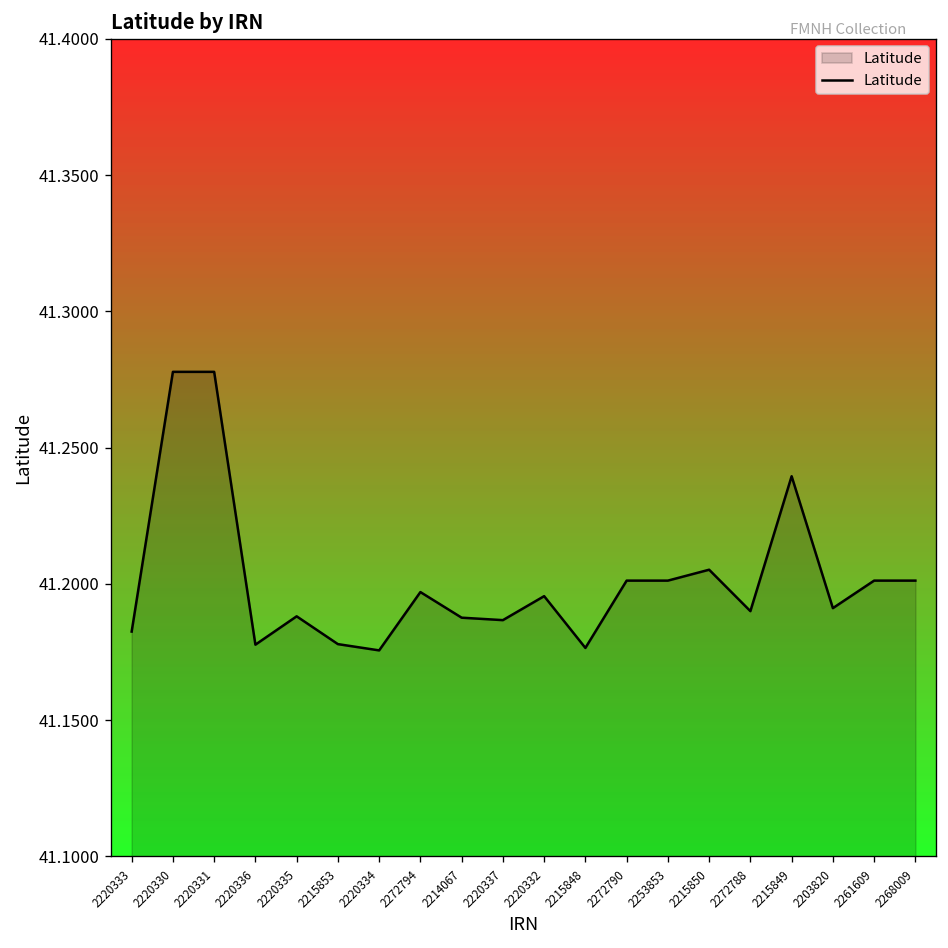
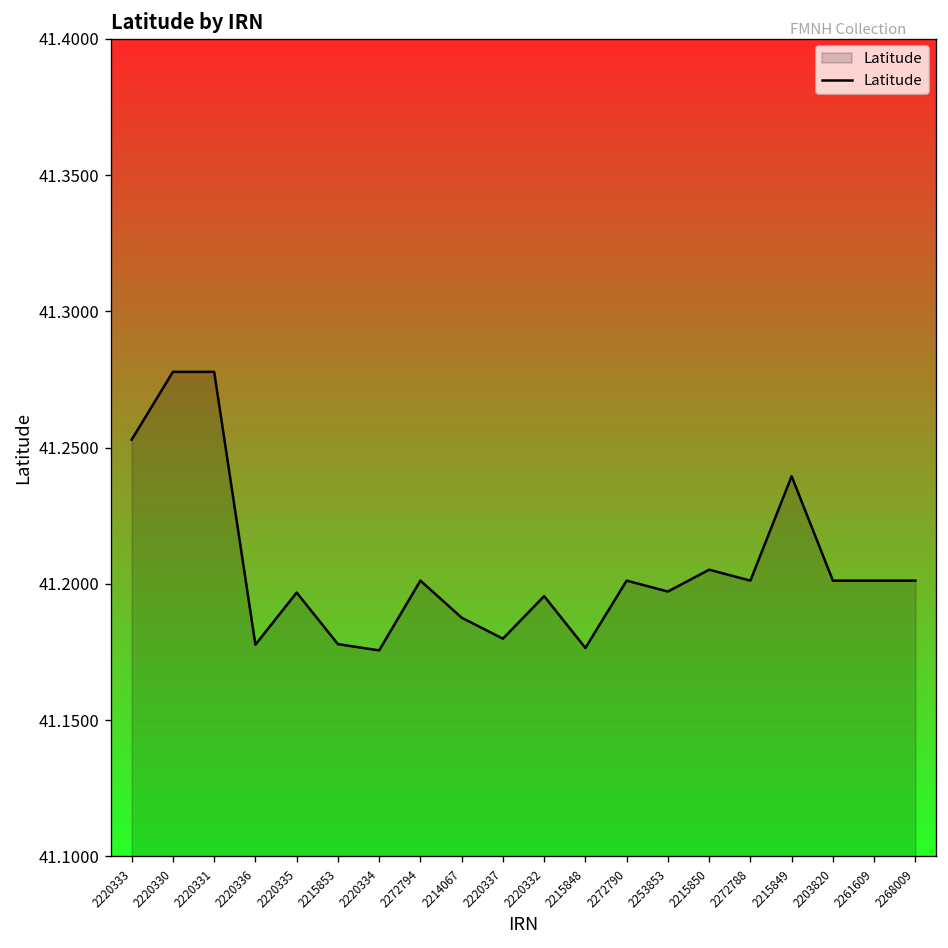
  {
-   "2220333": 41.183,
+   "2220333": 41.253,
    "2220330": 41.278,
    "2220331": 41.278,
    "2220336": 41.178,
-   "2220335": 41.188,
+   "2220335": 41.197,
    "2215853": 41.178,
    "2220334": 41.176,
-   "2272794": 41.197,
+   "2272794": 41.201,
    "2214067": 41.188,
-   "2220337": 41.187,
+   "2220337": 41.180,
    "2220332": 41.196,
    "2215848": 41.177,
    "2272790": 41.201,
-   "2253853": 41.201,
+   "2253853": 41.197,
    "2215850": 41.205,
-   "2272788": 41.190,
+   "2272788": 41.201,
    "2215849": 41.240,
-   "2203820": 41.191,
+   "2203820": 41.201,
    "2261609": 41.201,
    "2268009": 41.201
  }
